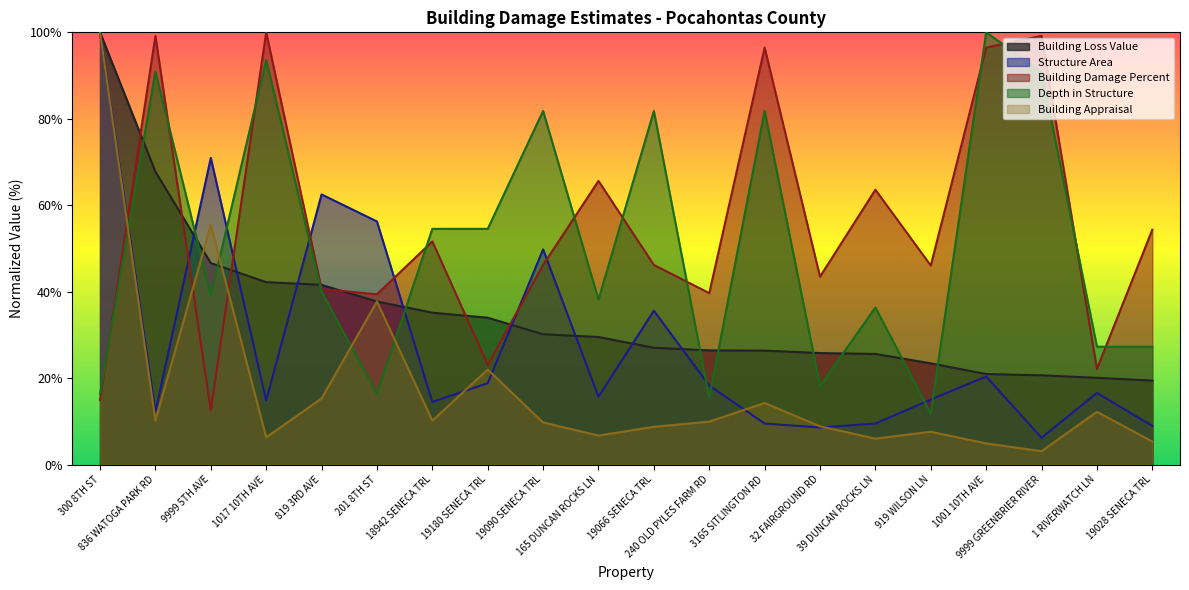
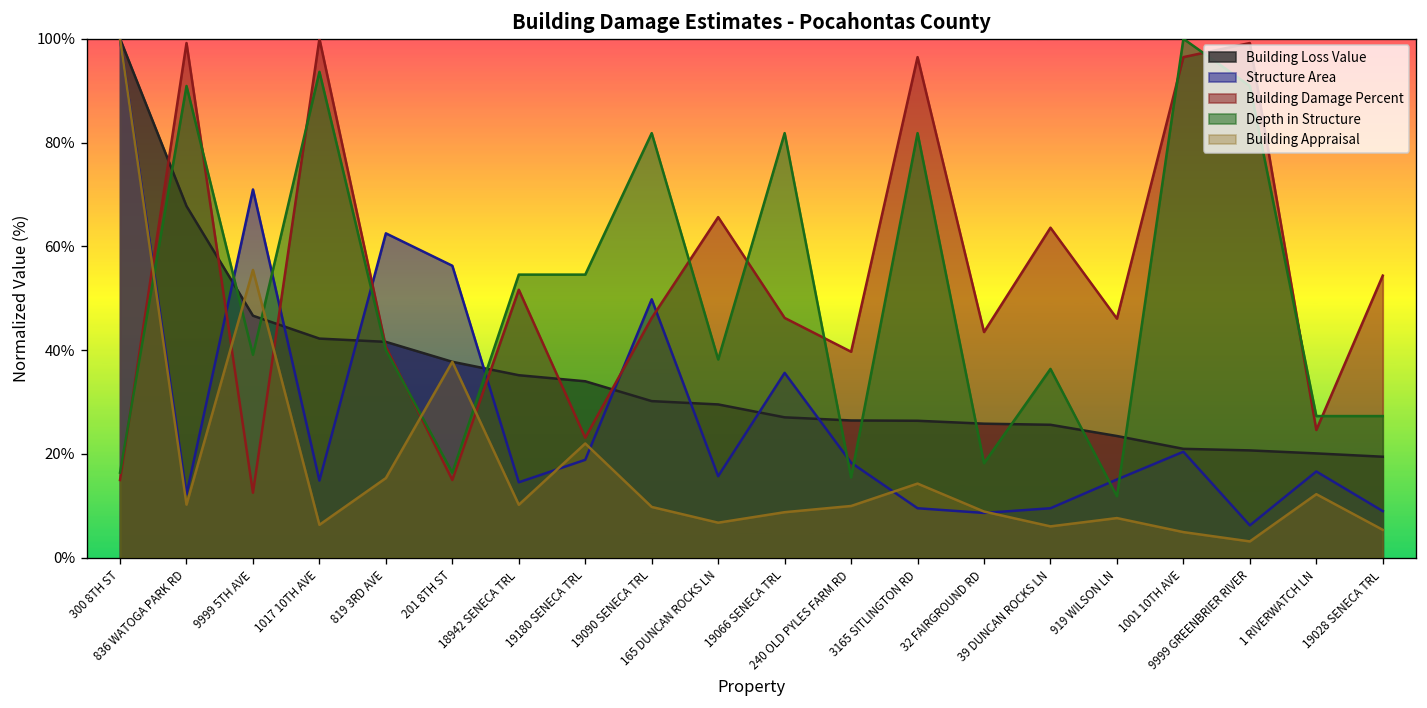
  {
    "Building Loss Value": {
      "836 WATOGA PARK RD": "68%",
      "9999 5TH AVE": "47%",
      "1017 10TH AVE": "42%",
      "819 3RD AVE": "42%",
      "18942 SENECA TRL": "35%",
      "19180 SENECA TRL": "34%",
      "19090 SENECA TRL": "30%",
      "165 DUNCAN ROCKS LN": "30%",
      "19066 SENECA TRL": "27%",
      "240 OLD PYLES FARM RD": "26%",
      "3165 SITLINGTON RD": "26%",
      "32 FAIRGROUND RD": "26%",
      "39 DUNCAN ROCKS LN": "26%",
      "919 WILSON LN": "23%",
      "9999 GREENBRIER RIVER": "21%",
      "1 RIVERWATCH LN": "20%",
      "19028 SENECA TRL": "19%"
    },
    "Structure Area": {
      "836 WATOGA PARK RD": "12%",
      "9999 5TH AVE": "71%",
      "1017 10TH AVE": "15%",
      "819 3RD AVE": "63%",
      "201 8TH ST": "56%",
      "18942 SENECA TRL": "15%",
      "19180 SENECA TRL": "19%",
      "19090 SENECA TRL": "50%",
      "165 DUNCAN ROCKS LN": "16%",
      "19066 SENECA TRL": "36%",
      "240 OLD PYLES FARM RD": "18%",
      "3165 SITLINGTON RD": "10%",
      "39 DUNCAN ROCKS LN": "10%",
      "919 WILSON LN": "15%",
      "9999 GREENBRIER RIVER": "6%",
      "1 RIVERWATCH LN": "17%",
      "19028 SENECA TRL": "9%"
    },
    "Building Damage Percent": {
      "300 8TH ST": "15%",
      "836 WATOGA PARK RD": "99%",
      "9999 5TH AVE": "13%",
      "1017 10TH AVE": "100%",
      "819 3RD AVE": "41%",
-     "201 8TH ST": "39%",
+     "201 8TH ST": "15%",
      "18942 SENECA TRL": "52%",
      "19180 SENECA TRL": "23%",
      "19090 SENECA TRL": "46%",
      "165 DUNCAN ROCKS LN": "66%",
      "19066 SENECA TRL": "46%",
      "240 OLD PYLES FARM RD": "40%",
      "3165 SITLINGTON RD": "96%",
      "32 FAIRGROUND RD": "43%",
      "39 DUNCAN ROCKS LN": "64%",
      "919 WILSON LN": "46%",
      "1001 10TH AVE": "96%",
      "9999 GREENBRIER RIVER": "99%",
-     "1 RIVERWATCH LN": "22%",
+     "1 RIVERWATCH LN": "25%",
      "19028 SENECA TRL": "54%"
    },
    "Depth in Structure": {
      "300 8TH ST": "16%",
      "836 WATOGA PARK RD": "91%",
      "9999 5TH AVE": "39%",
      "1017 10TH AVE": "94%",
      "819 3RD AVE": "40%",
      "201 8TH ST": "16%",
      "18942 SENECA TRL": "55%",
      "19180 SENECA TRL": "55%",
      "19090 SENECA TRL": "82%",
      "165 DUNCAN ROCKS LN": "38%",
      "19066 SENECA TRL": "82%",
      "240 OLD PYLES FARM RD": "15%",
      "3165 SITLINGTON RD": "82%",
      "32 FAIRGROUND RD": "18%",
      "39 DUNCAN ROCKS LN": "36%",
      "919 WILSON LN": "12%",
      "1001 10TH AVE": "100%",
      "1 RIVERWATCH LN": "27%",
      "19028 SENECA TRL": "27%"
    },
    "Building Appraisal": {
      "836 WATOGA PARK RD": "10%",
      "9999 5TH AVE": "55%",
      "1017 10TH AVE": "6%",
      "819 3RD AVE": "15%",
      "18942 SENECA TRL": "10%",
      "19180 SENECA TRL": "22%",
      "19090 SENECA TRL": "10%",
      "165 DUNCAN ROCKS LN": "7%",
      "19066 SENECA TRL": "9%",
      "240 OLD PYLES FARM RD": "10%",
      "3165 SITLINGTON RD": "14%",
      "39 DUNCAN ROCKS LN": "6%",
      "919 WILSON LN": "8%",
      "1001 10TH AVE": "5%",
      "9999 GREENBRIER RIVER": "3%",
      "1 RIVERWATCH LN": "12%",
      "19028 SENECA TRL": "5%"
    }
  }
